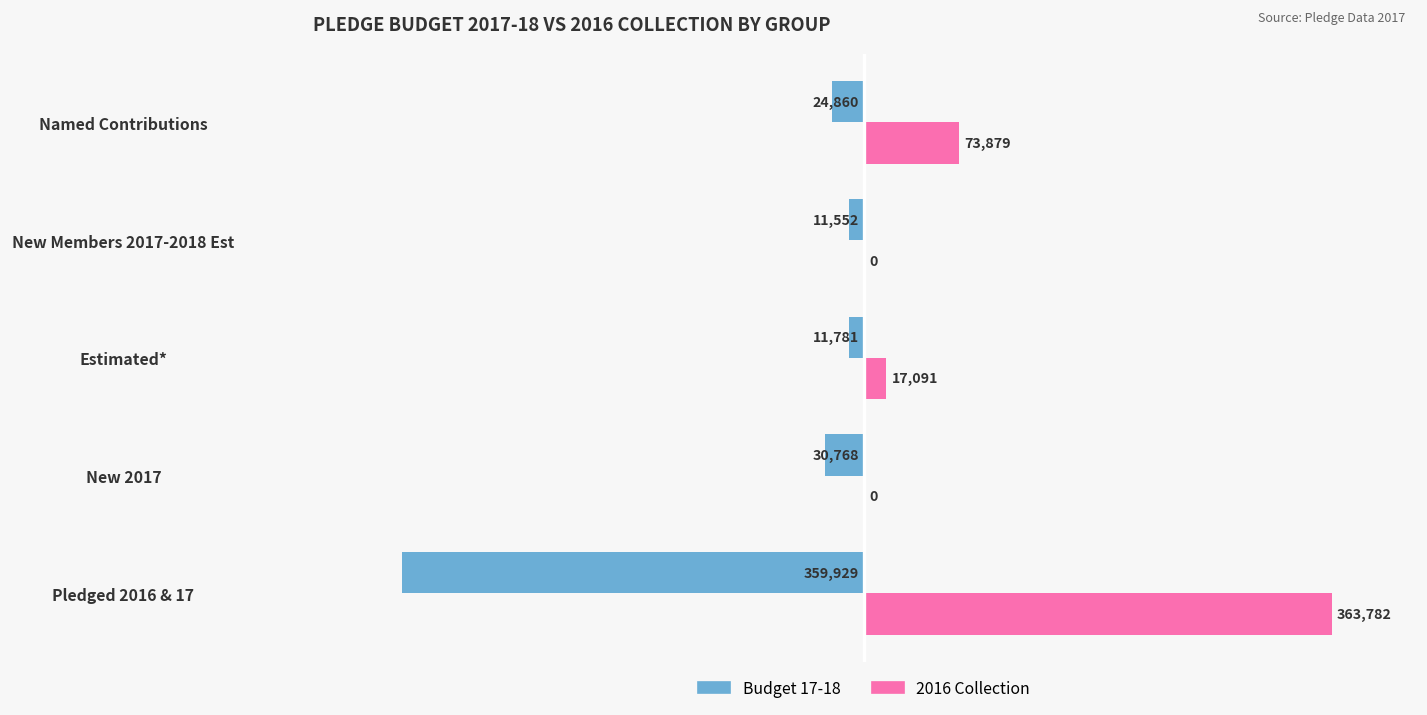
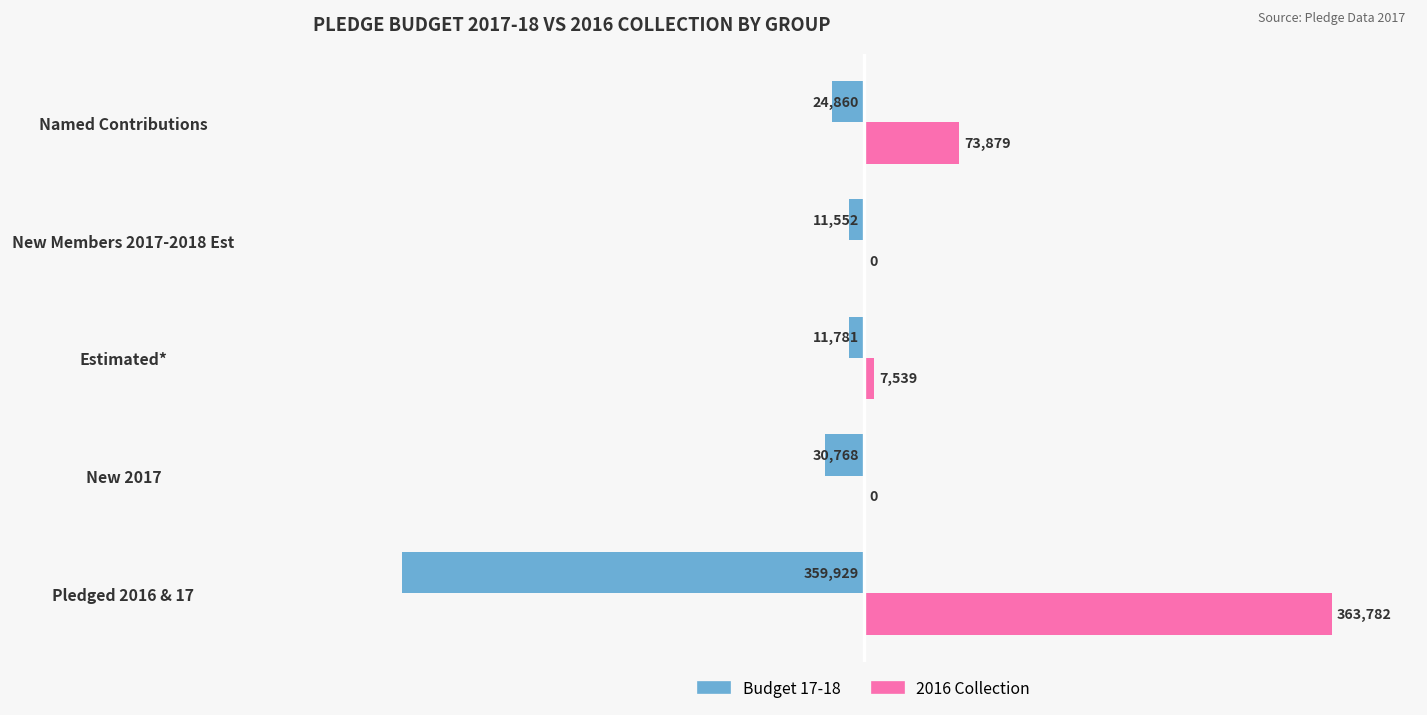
  {
    "2016 Collection": {
      "Named Contributions": "73,879",
      "New Members 2017-2018 Est": "0",
-     "Estimated*": "17,091",
+     "Estimated*": "7,539",
      "New 2017": "0",
      "Pledged 2016 & 17": "363,782"
    }
  }
